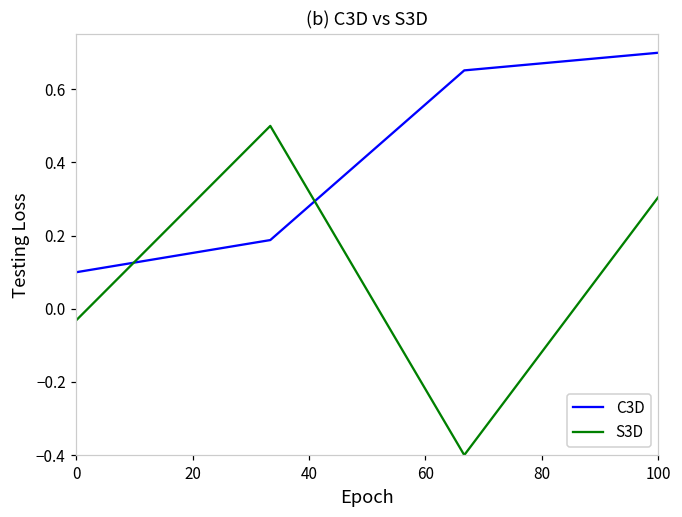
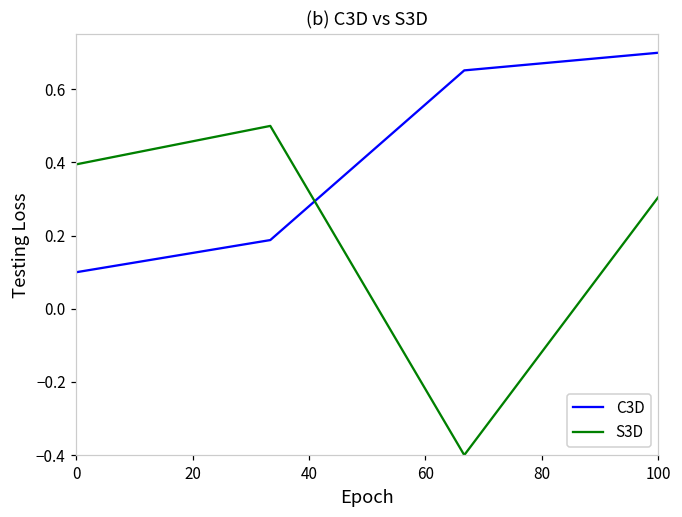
  {
    "C3D": {
      "0": 0.10,
      "100": 0.70
    },
    "S3D": {
-     "0": -0.03,
+     "0": 0.39,
      "100": 0.30
    }
  }
